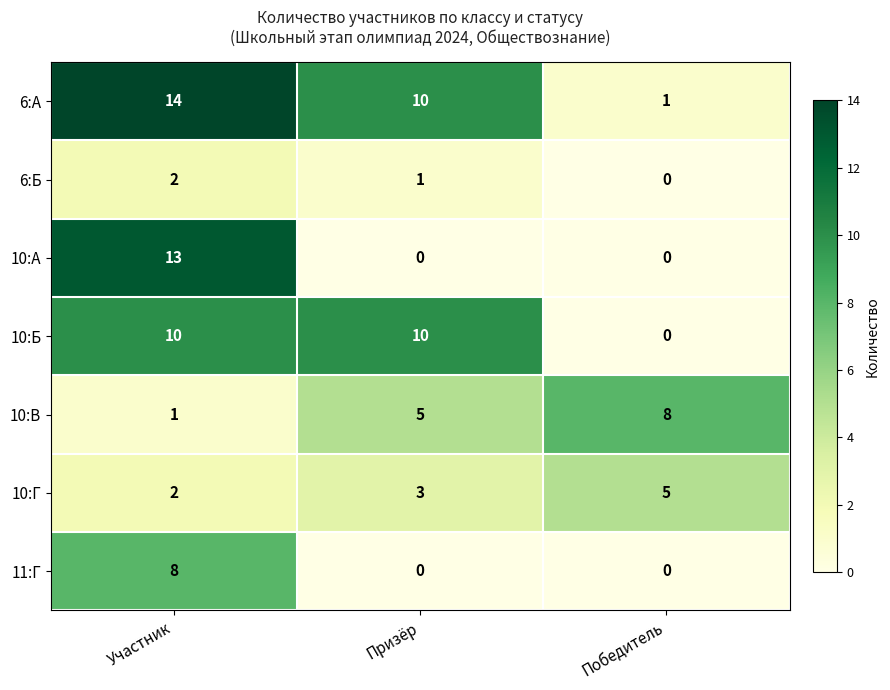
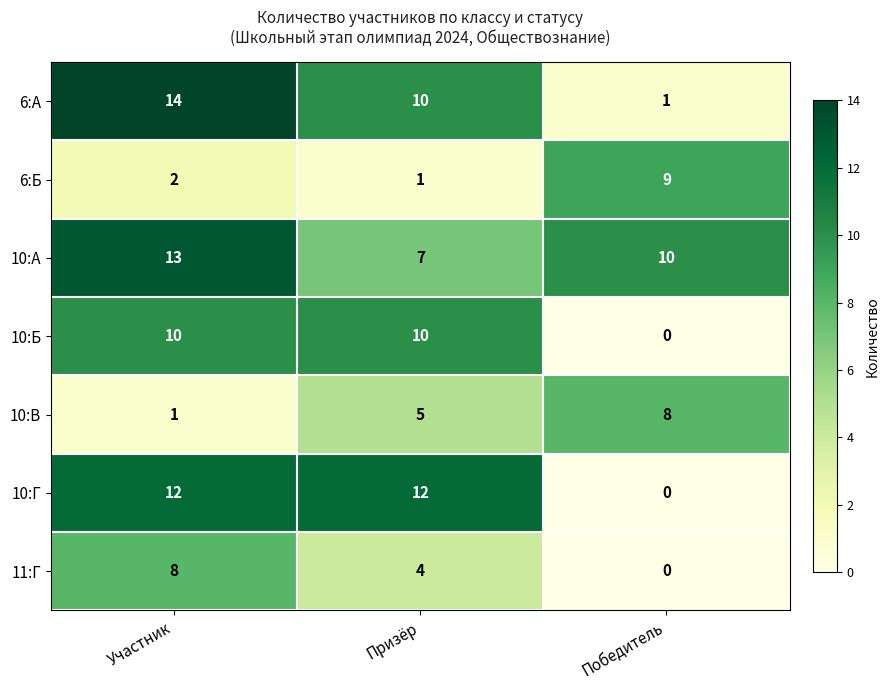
  {
    "6:А": {
      "Участник": 14,
      "Призёр": 10,
      "Победитель": 1
    },
    "6:Б": {
      "Участник": 2,
      "Призёр": 1,
-     "Победитель": 0
+     "Победитель": 9
    },
    "10:А": {
      "Участник": 13,
-     "Призёр": 0,
-     "Победитель": 0
+     "Призёр": 7,
+     "Победитель": 10
    },
    "10:Б": {
      "Участник": 10,
      "Призёр": 10,
      "Победитель": 0
    },
    "10:В": {
      "Участник": 1,
      "Призёр": 5,
      "Победитель": 8
    },
    "10:Г": {
-     "Участник": 2,
-     "Призёр": 3,
-     "Победитель": 5
+     "Участник": 12,
+     "Призёр": 12,
+     "Победитель": 0
    },
    "11:Г": {
      "Участник": 8,
-     "Призёр": 0,
+     "Призёр": 4,
      "Победитель": 0
    }
  }
